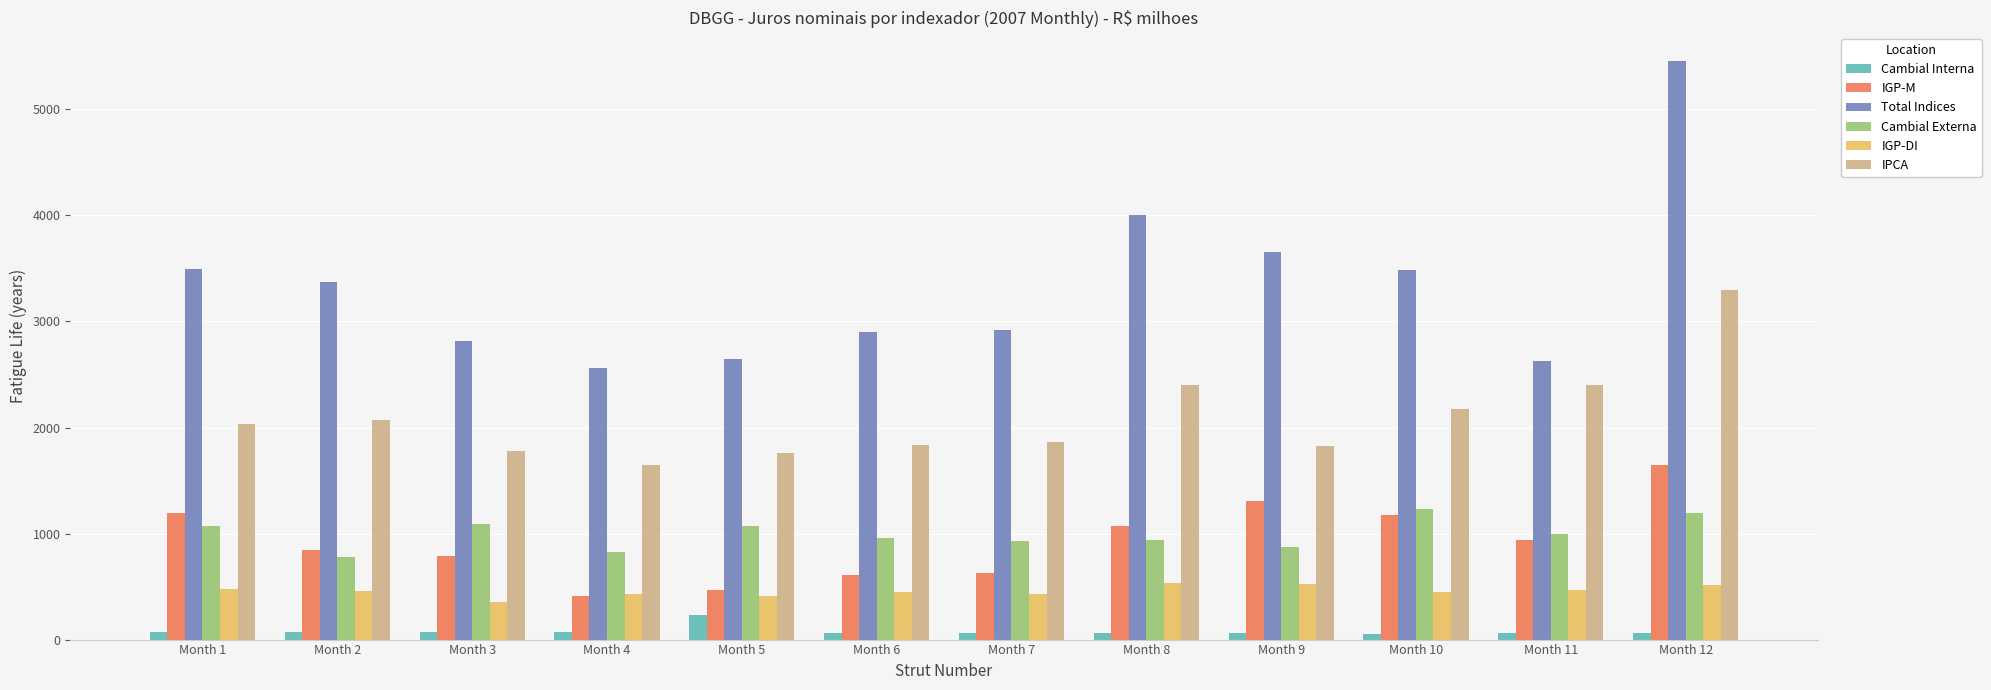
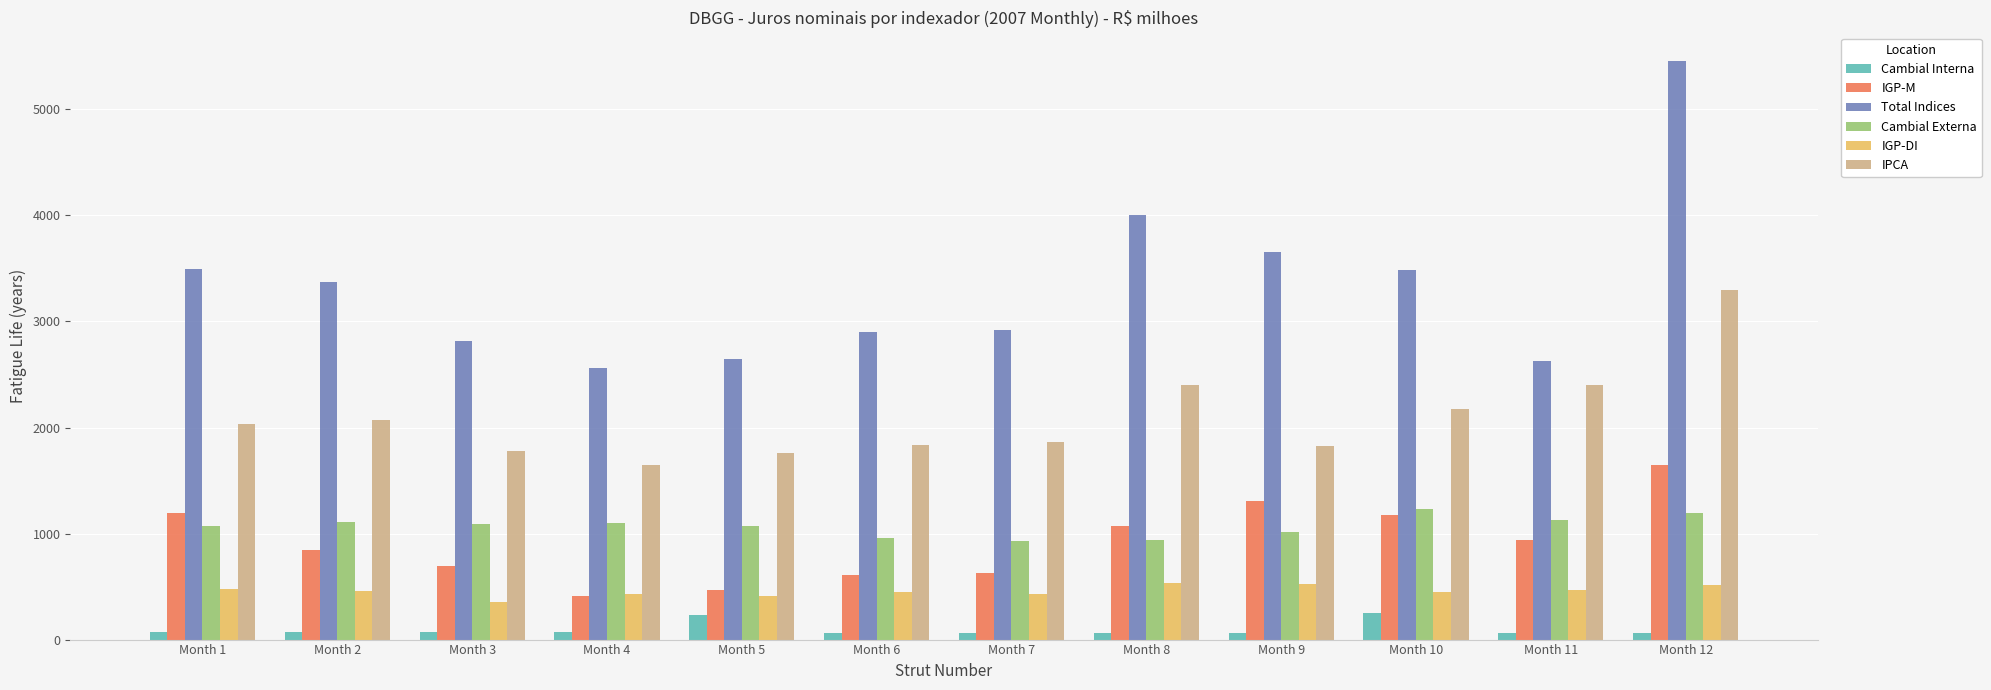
  {
    "Cambial Interna": {
      "Month 1": 70,
      "Month 2": 70,
      "Month 3": 70,
      "Month 4": 70,
      "Month 5": 230,
      "Month 6": 60,
      "Month 7": 60,
      "Month 8": 60,
      "Month 9": 60,
-     "Month 10": 60,
+     "Month 10": 250,
      "Month 11": 60,
      "Month 12": 60
    },
    "IGP-M": {
      "Month 1": 1190,
      "Month 2": 840,
-     "Month 3": 780,
+     "Month 3": 690,
      "Month 4": 410,
      "Month 5": 470,
      "Month 6": 610,
      "Month 7": 630,
      "Month 8": 1070,
      "Month 9": 1310,
      "Month 10": 1180,
      "Month 11": 940,
      "Month 12": 1650
    },
    "Total Indices": {
      "Month 1": 3500,
      "Month 2": 3370,
      "Month 3": 2820,
      "Month 4": 2570,
      "Month 5": 2640,
      "Month 6": 2900,
      "Month 7": 2920,
      "Month 8": 4010,
      "Month 9": 3660,
      "Month 10": 3490,
      "Month 11": 2630,
      "Month 12": 5450
    },
    "Cambial Externa": {
      "Month 1": 1070,
-     "Month 2": 780,
+     "Month 2": 1110,
      "Month 3": 1090,
-     "Month 4": 820,
+     "Month 4": 1100,
      "Month 5": 1080,
      "Month 6": 950,
      "Month 7": 930,
      "Month 8": 940,
-     "Month 9": 870,
+     "Month 9": 1020,
      "Month 10": 1230,
-     "Month 11": 990,
+     "Month 11": 1130,
      "Month 12": 1190
    }
  }
